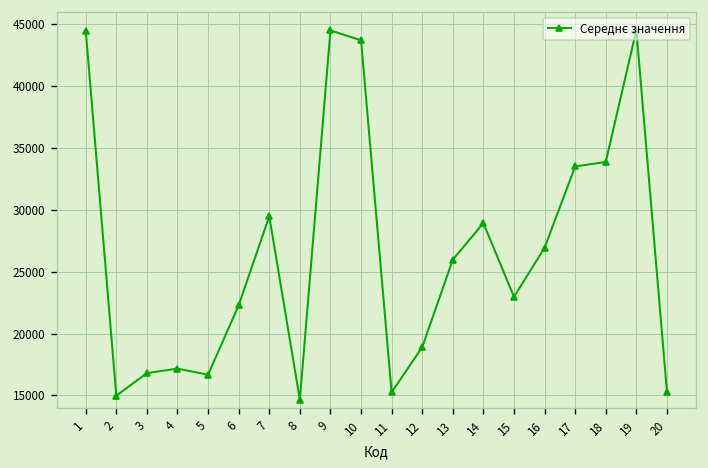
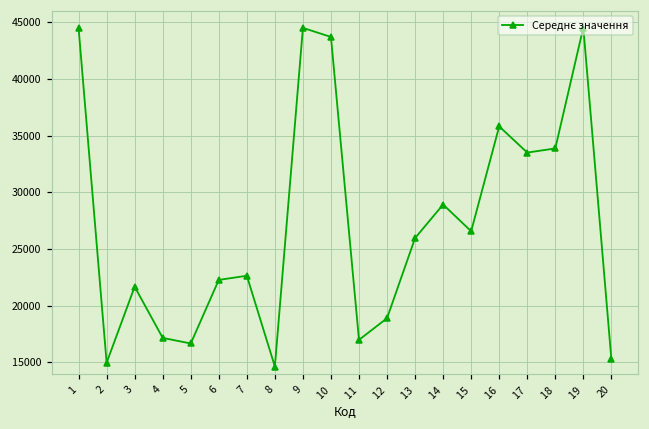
  {
    "1": 44500,
    "2": 15000,
-   "3": 16800,
+   "3": 21700,
    "4": 17200,
    "5": 16700,
    "6": 22300,
-   "7": 29500,
+   "7": 22600,
    "8": 14600,
    "9": 44500,
    "10": 43700,
-   "11": 15300,
+   "11": 17000,
    "12": 18900,
    "13": 26000,
    "14": 28900,
-   "15": 23000,
-   "16": 26900,
+   "15": 26600,
+   "16": 35800,
    "17": 33500,
    "18": 33900,
    "20": 15300
  }
